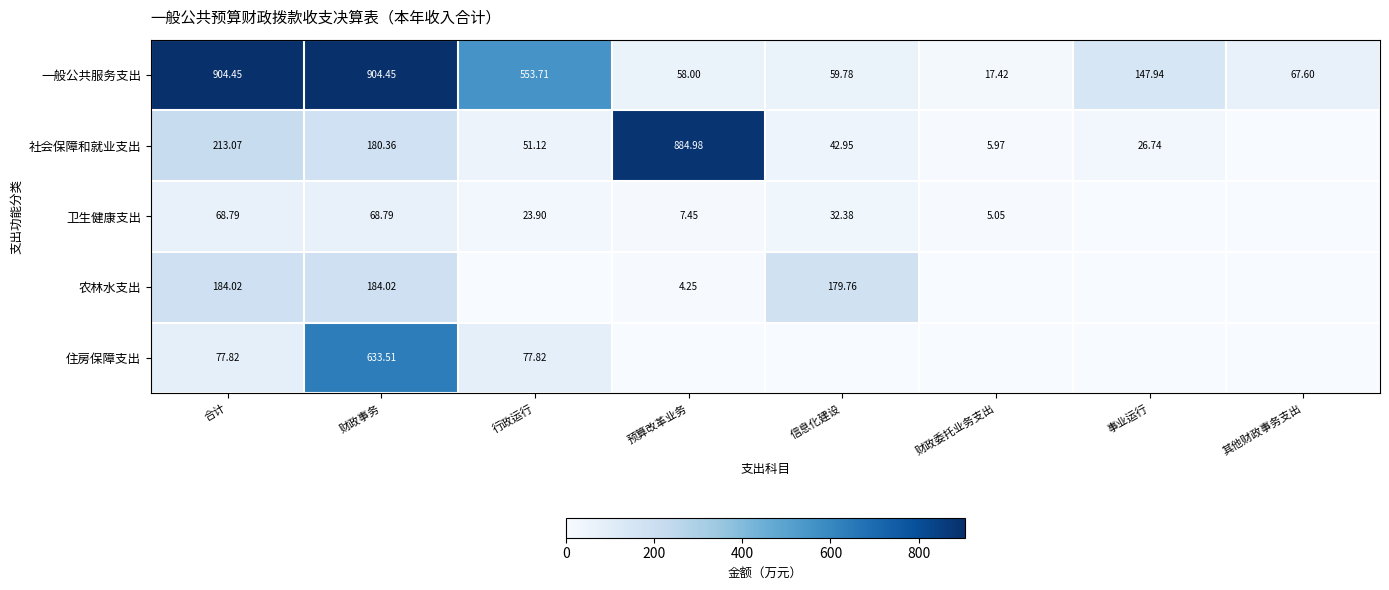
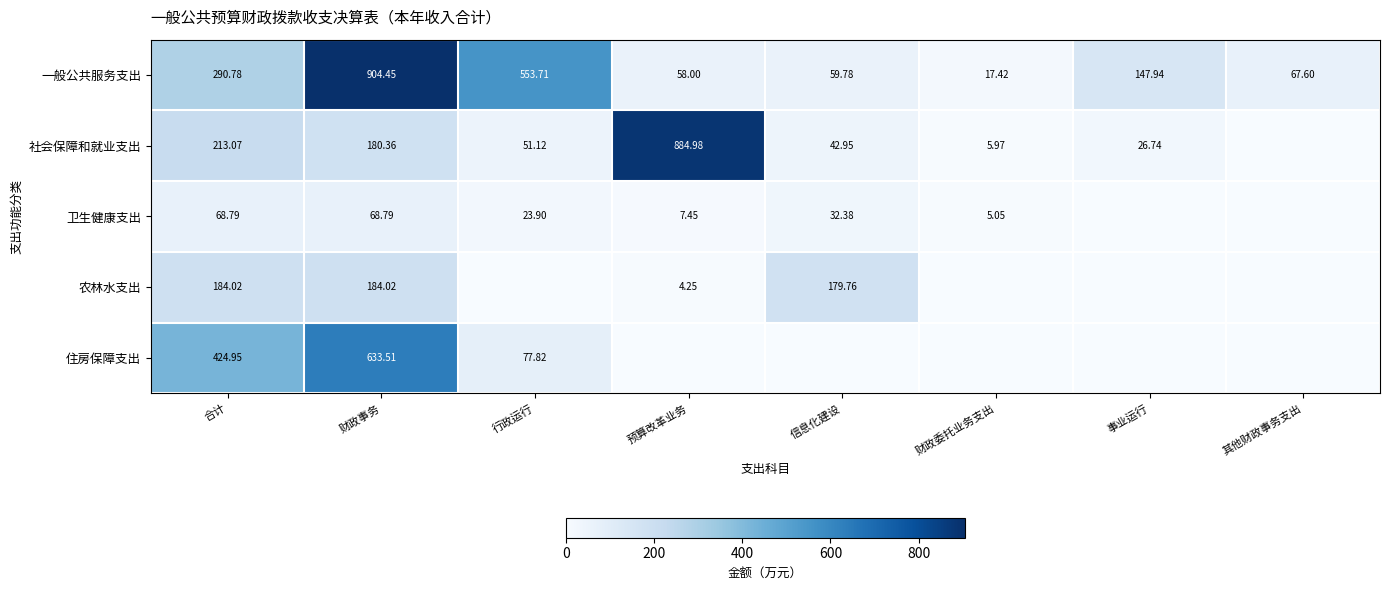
  {
    "一般公共服务支出": {
-     "合计": 904.45,
+     "合计": 290.78,
      "财政事务": 904.45,
      "行政运行": 553.71,
      "预算改革业务": 58.00,
      "信息化建设": 59.78,
      "财政委托业务支出": 17.42,
      "事业运行": 147.94,
      "其他财政事务支出": 67.60
    },
    "社会保障和就业支出": {
      "合计": 213.07,
      "财政事务": 180.36,
      "行政运行": 51.12,
      "预算改革业务": 884.98,
      "信息化建设": 42.95,
      "财政委托业务支出": 5.97,
      "事业运行": 26.74
    },
    "卫生健康支出": {
      "合计": 68.79,
      "财政事务": 68.79,
      "行政运行": 23.90,
      "预算改革业务": 7.45,
      "信息化建设": 32.38,
      "财政委托业务支出": 5.05
    },
    "农林水支出": {
      "合计": 184.02,
      "财政事务": 184.02,
      "预算改革业务": 4.25,
      "信息化建设": 179.76
    },
    "住房保障支出": {
-     "合计": 77.82,
+     "合计": 424.95,
      "财政事务": 633.51,
      "行政运行": 77.82
    }
  }
